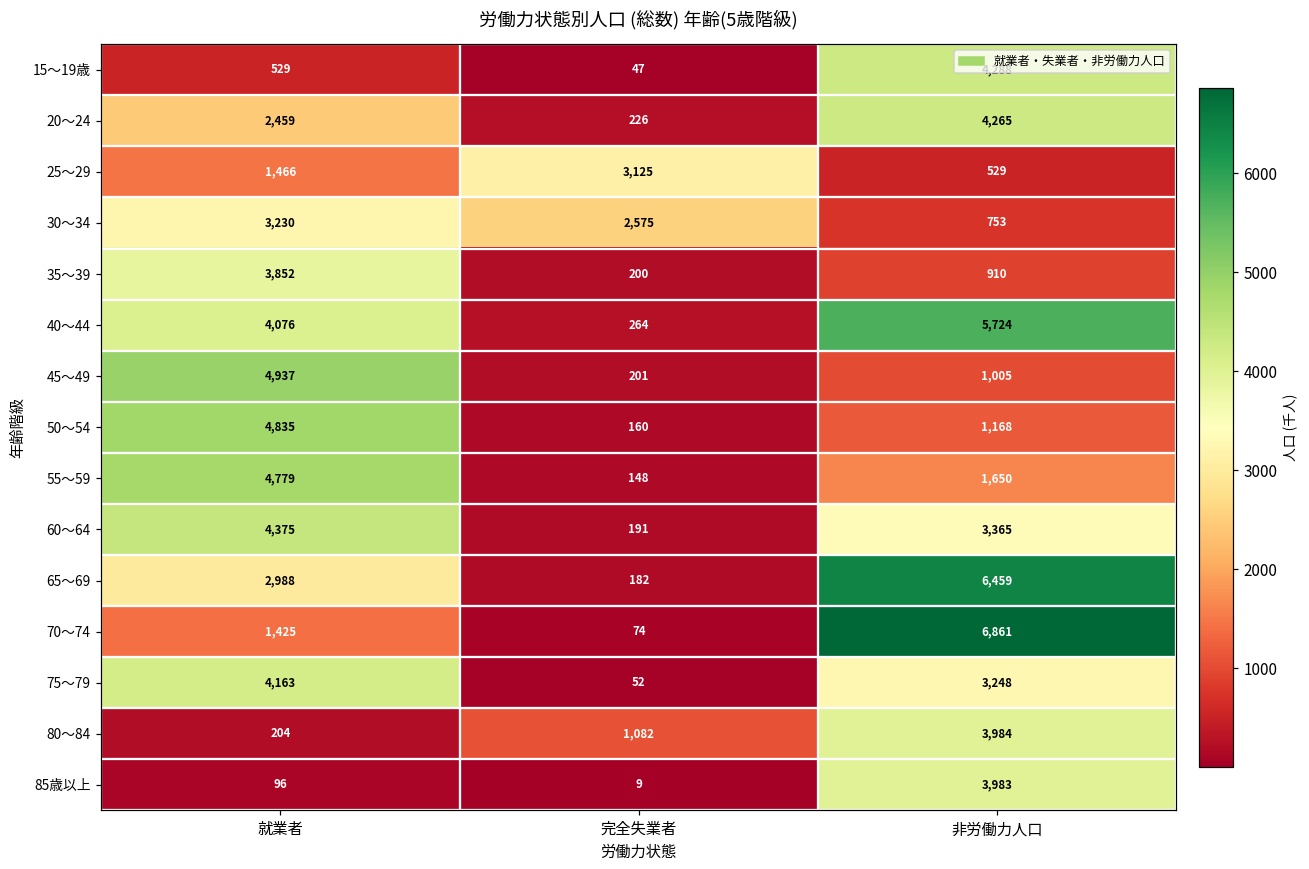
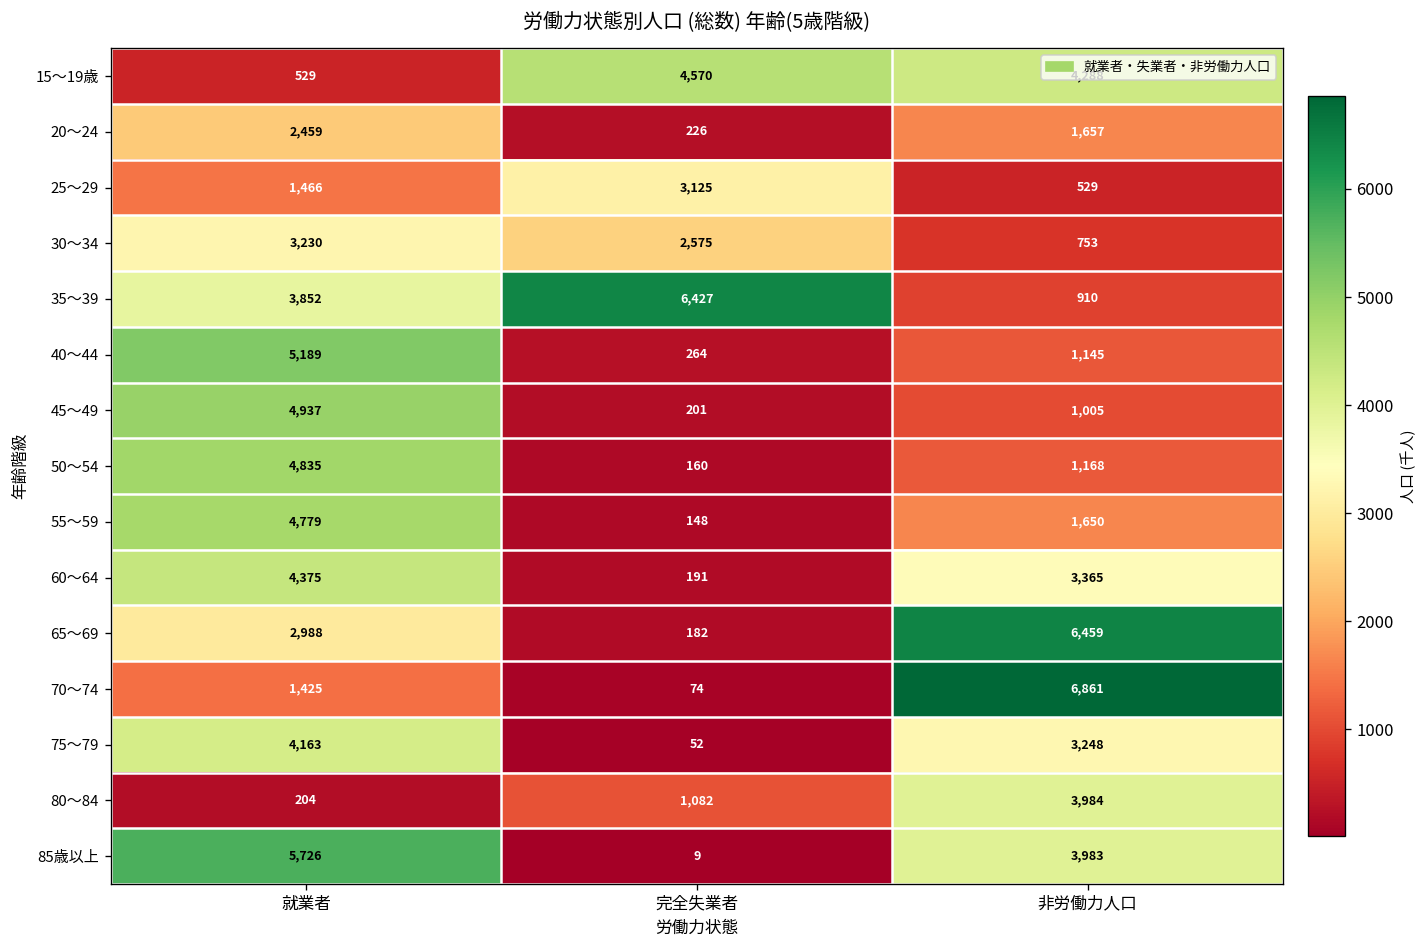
  {
    "15～19歳": {
      "就業者": "529",
-     "完全失業者": "47"
+     "完全失業者": "4,570"
    },
    "20～24": {
      "就業者": "2,459",
      "完全失業者": "226",
-     "非労働力人口": "4,265"
+     "非労働力人口": "1,657"
    },
    "25～29": {
      "就業者": "1,466",
      "完全失業者": "3,125",
      "非労働力人口": "529"
    },
    "30～34": {
      "就業者": "3,230",
      "完全失業者": "2,575",
      "非労働力人口": "753"
    },
    "35～39": {
      "就業者": "3,852",
-     "完全失業者": "200",
+     "完全失業者": "6,427",
      "非労働力人口": "910"
    },
    "40～44": {
-     "就業者": "4,076",
+     "就業者": "5,189",
      "完全失業者": "264",
-     "非労働力人口": "5,724"
+     "非労働力人口": "1,145"
    },
    "45～49": {
      "就業者": "4,937",
      "完全失業者": "201",
      "非労働力人口": "1,005"
    },
    "50～54": {
      "就業者": "4,835",
      "完全失業者": "160",
      "非労働力人口": "1,168"
    },
    "55～59": {
      "就業者": "4,779",
      "完全失業者": "148",
      "非労働力人口": "1,650"
    },
    "60～64": {
      "就業者": "4,375",
      "完全失業者": "191",
      "非労働力人口": "3,365"
    },
    "65～69": {
      "就業者": "2,988",
      "完全失業者": "182",
      "非労働力人口": "6,459"
    },
    "70～74": {
      "就業者": "1,425",
      "完全失業者": "74",
      "非労働力人口": "6,861"
    },
    "75～79": {
      "就業者": "4,163",
      "完全失業者": "52",
      "非労働力人口": "3,248"
    },
    "80～84": {
      "就業者": "204",
      "完全失業者": "1,082",
      "非労働力人口": "3,984"
    },
    "85歳以上": {
-     "就業者": "96",
+     "就業者": "5,726",
      "完全失業者": "9",
      "非労働力人口": "3,983"
    }
  }
